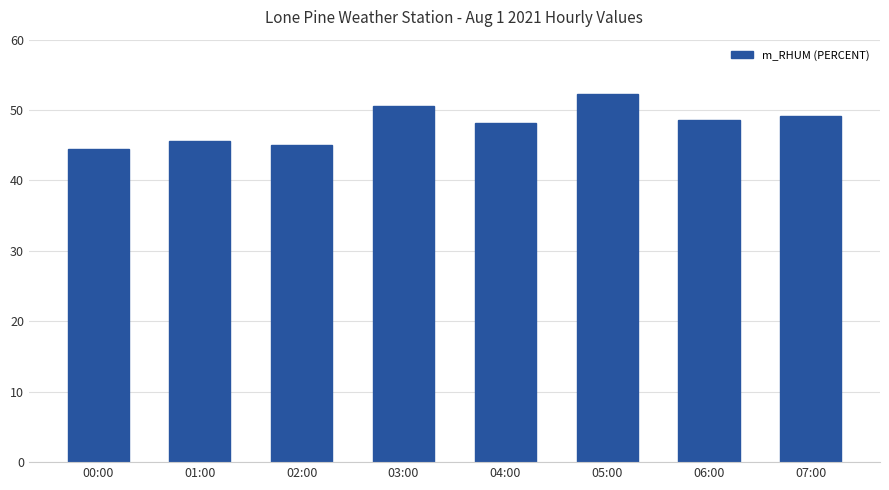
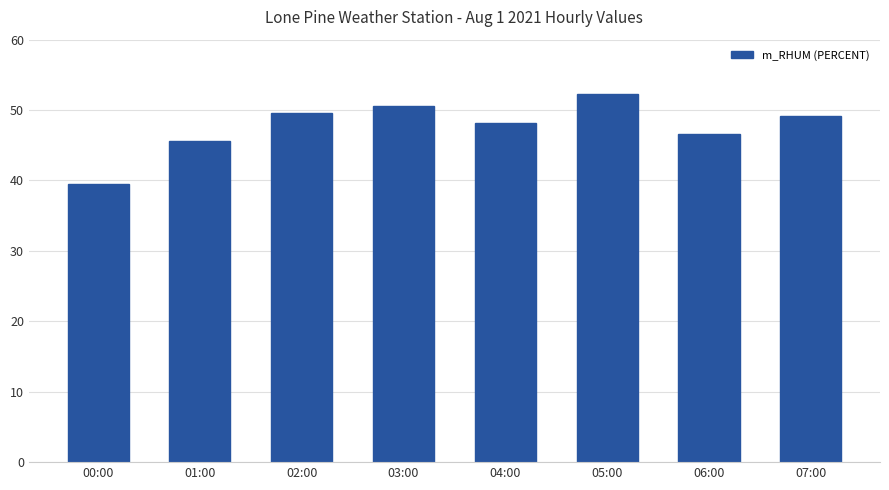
  {
-   "00:00": 44,
+   "00:00": 39,
    "01:00": 46,
-   "02:00": 45,
+   "02:00": 50,
    "03:00": 51,
    "04:00": 48,
    "05:00": 52,
-   "06:00": 49,
+   "06:00": 47,
    "07:00": 49
  }
